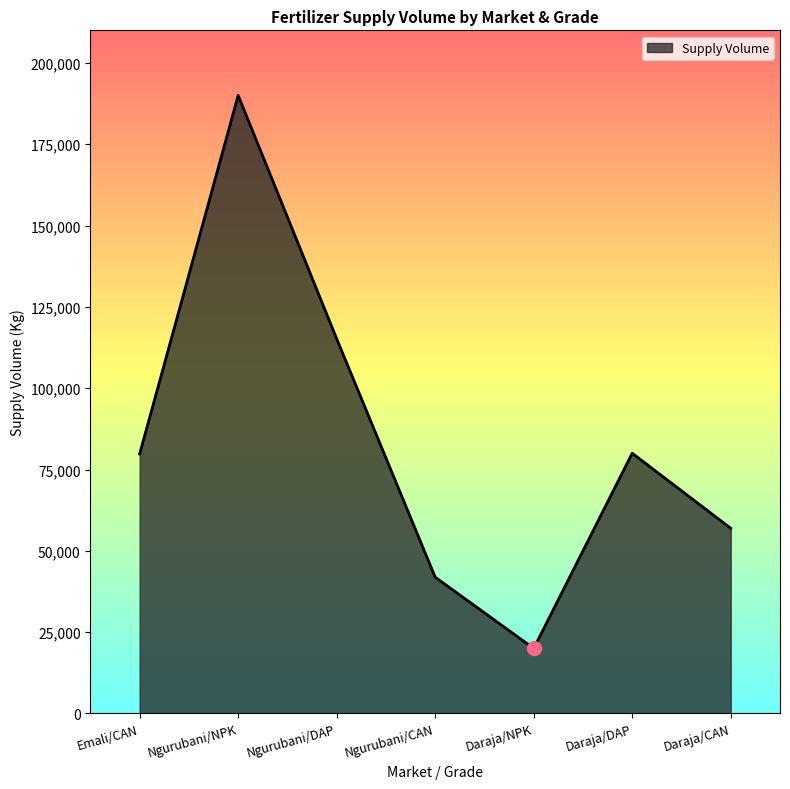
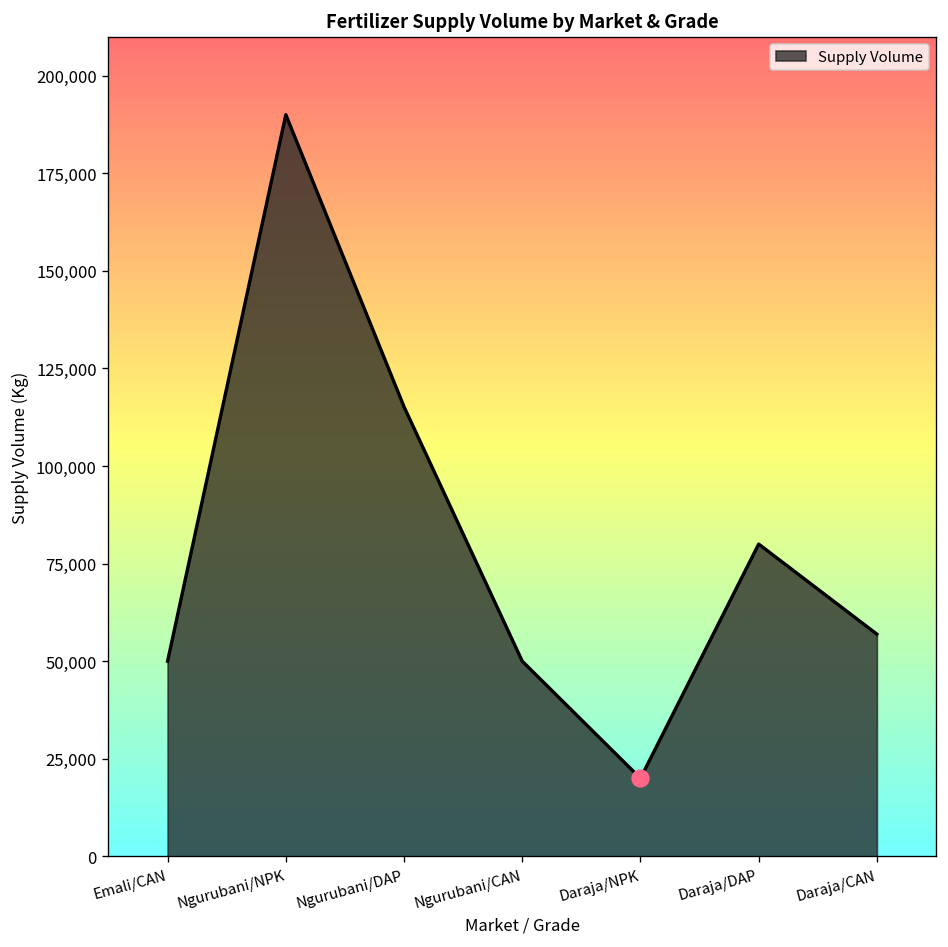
  {
    "Supply Volume": {
-     "Emali/CAN": "80,000",
+     "Emali/CAN": "50,000",
      "Ngurubani/NPK": "190,000",
      "Ngurubani/DAP": "115,000",
-     "Ngurubani/CAN": "42,000",
+     "Ngurubani/CAN": "50,000",
      "Daraja/DAP": "80,000",
      "Daraja/CAN": "57,000"
    }
  }
